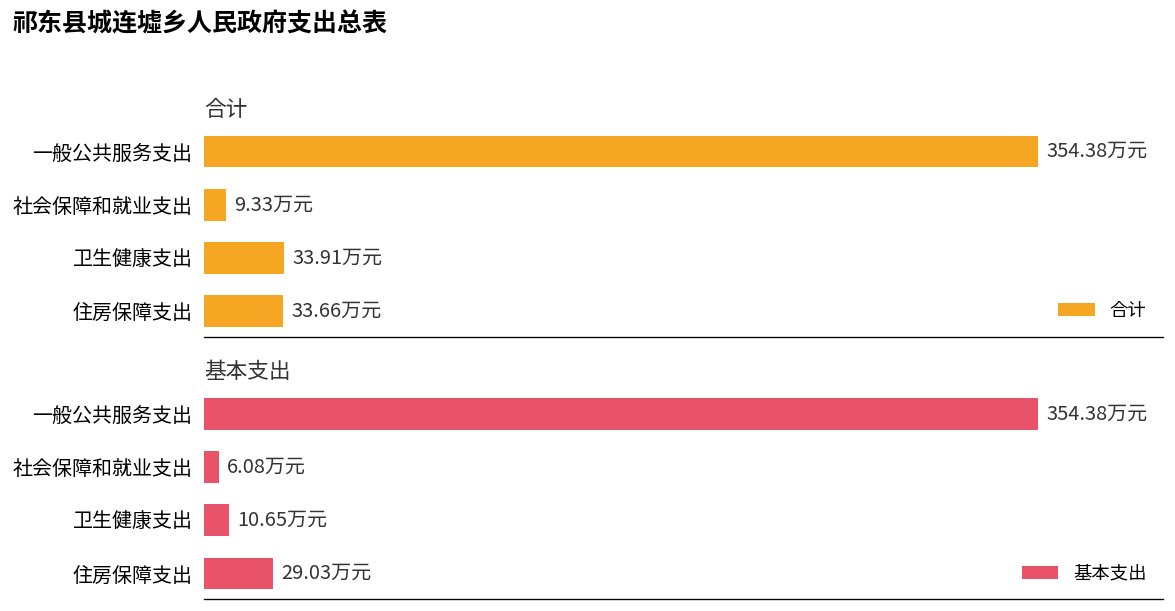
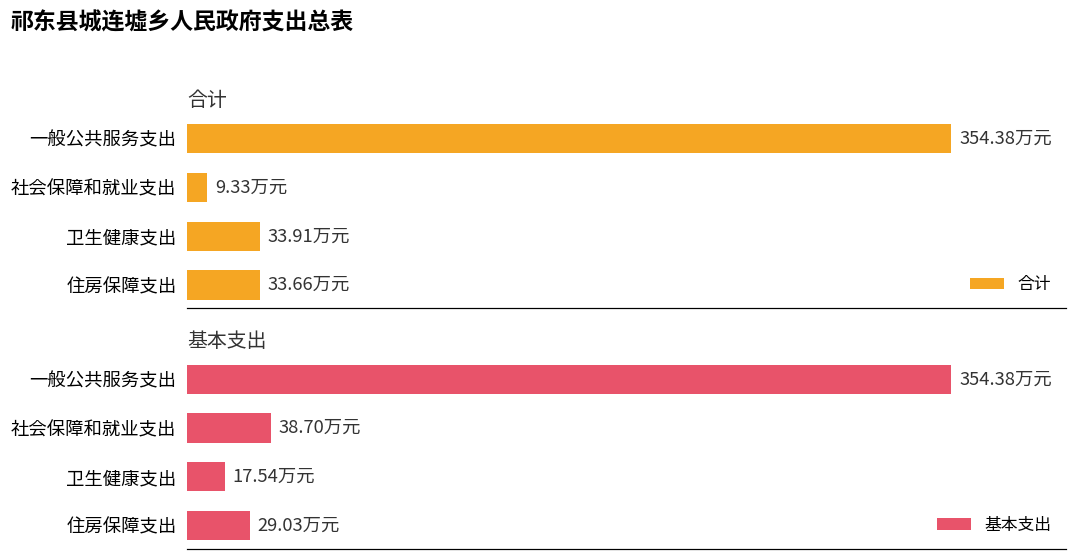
  {
    "合计": {
      "一般公共服务支出": 354.38,
      "社会保障和就业支出": 9.33,
      "卫生健康支出": 33.91,
      "住房保障支出": 33.66
    },
    "基本支出": {
      "一般公共服务支出": 354.38,
-     "社会保障和就业支出": 6.08,
-     "卫生健康支出": 10.65,
+     "社会保障和就业支出": 38.70,
+     "卫生健康支出": 17.54,
      "住房保障支出": 29.03
    }
  }
